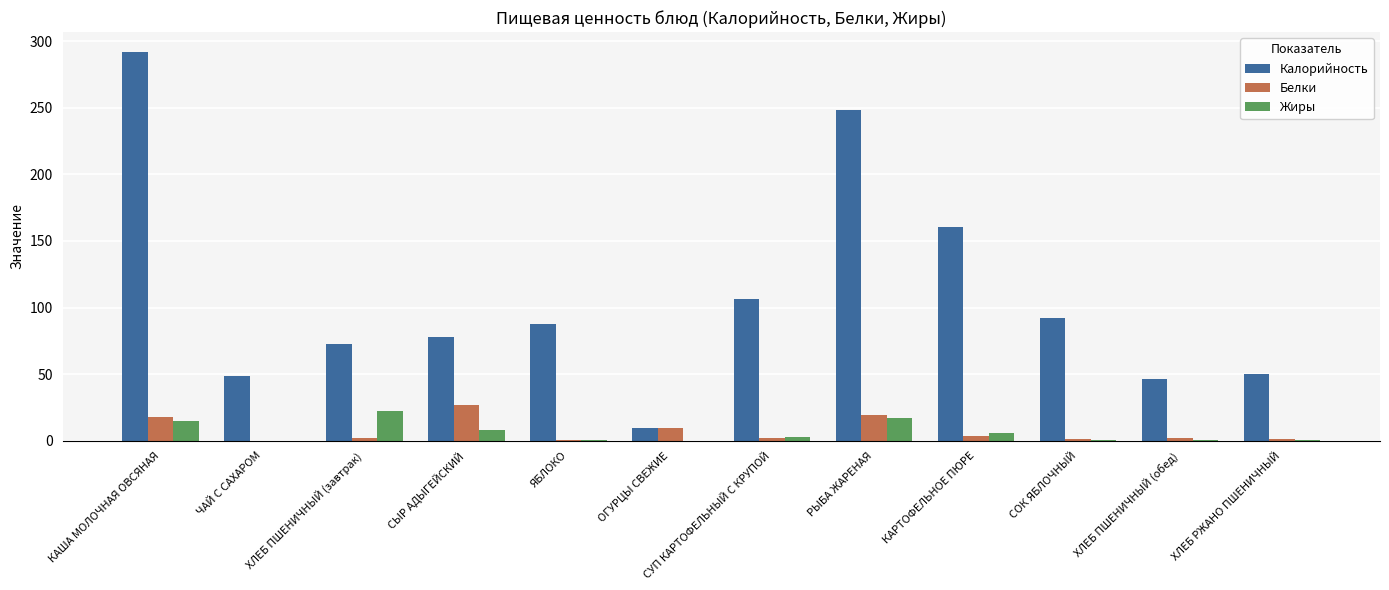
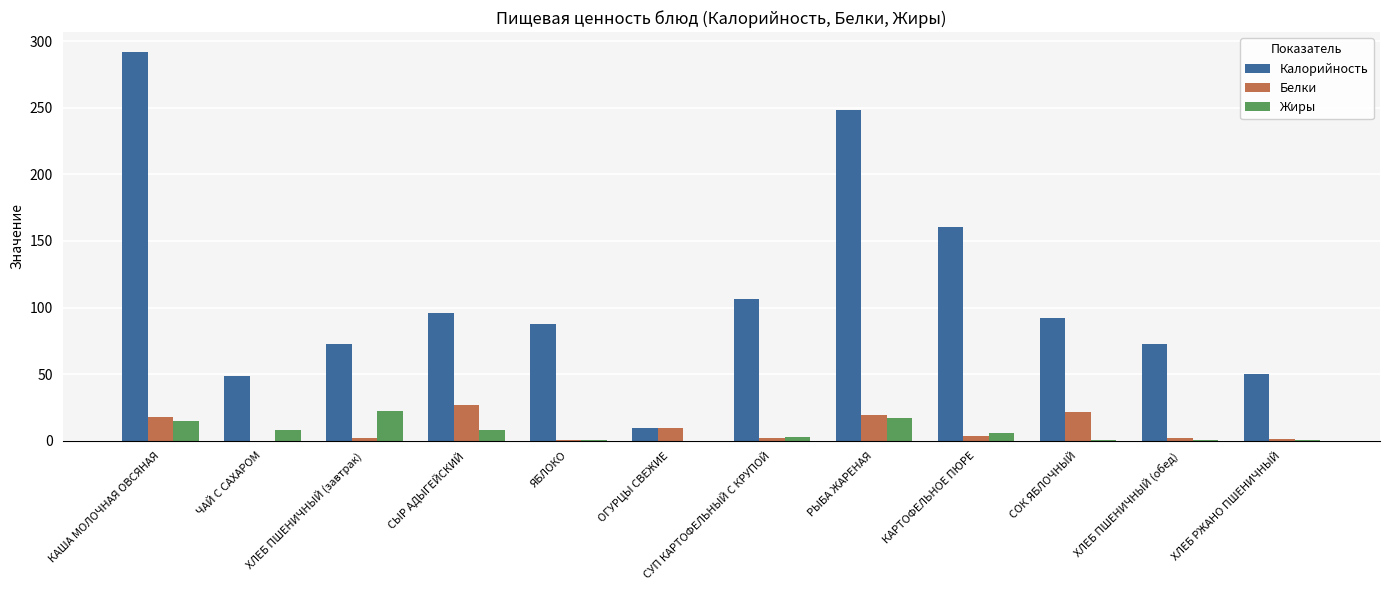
  {
    "Калорийность": {
      "КАША МОЛОЧНАЯ ОВСЯНАЯ": 292,
      "ЧАЙ С САХАРОМ": 49,
      "ХЛЕБ ПШЕНИЧНЫЙ (завтрак)": 73,
-     "СЫР АДЫГЕЙСКИЙ": 78,
+     "СЫР АДЫГЕЙСКИЙ": 96,
      "ЯБЛОКО": 88,
      "ОГУРЦЫ СВЕЖИЕ": 10,
      "СУП КАРТОФЕЛЬНЫЙ С КРУПОЙ": 106,
      "РЫБА ЖАРЕНАЯ": 248,
      "КАРТОФЕЛЬНОЕ ПЮРЕ": 160,
      "СОК ЯБЛОЧНЫЙ": 92,
-     "ХЛЕБ ПШЕНИЧНЫЙ (обед)": 46,
+     "ХЛЕБ ПШЕНИЧНЫЙ (обед)": 73,
      "ХЛЕБ РЖАНО ПШЕНИЧНЫЙ": 50
    },
    "Белки": {
      "КАША МОЛОЧНАЯ ОВСЯНАЯ": 18,
      "ХЛЕБ ПШЕНИЧНЫЙ (завтрак)": 2,
      "СЫР АДЫГЕЙСКИЙ": 27,
      "ОГУРЦЫ СВЕЖИЕ": 9,
      "СУП КАРТОФЕЛЬНЫЙ С КРУПОЙ": 2,
      "РЫБА ЖАРЕНАЯ": 19,
      "КАРТОФЕЛЬНОЕ ПЮРЕ": 3,
-     "СОК ЯБЛОЧНЫЙ": 1,
+     "СОК ЯБЛОЧНЫЙ": 22,
      "ХЛЕБ ПШЕНИЧНЫЙ (обед)": 2
    },
    "Жиры": {
      "КАША МОЛОЧНАЯ ОВСЯНАЯ": 15,
-     "ЧАЙ С САХАРОМ": 0,
+     "ЧАЙ С САХАРОМ": 8,
      "ХЛЕБ ПШЕНИЧНЫЙ (завтрак)": 23,
      "СЫР АДЫГЕЙСКИЙ": 8,
      "СУП КАРТОФЕЛЬНЫЙ С КРУПОЙ": 3,
      "РЫБА ЖАРЕНАЯ": 17,
      "КАРТОФЕЛЬНОЕ ПЮРЕ": 6
    }
  }
